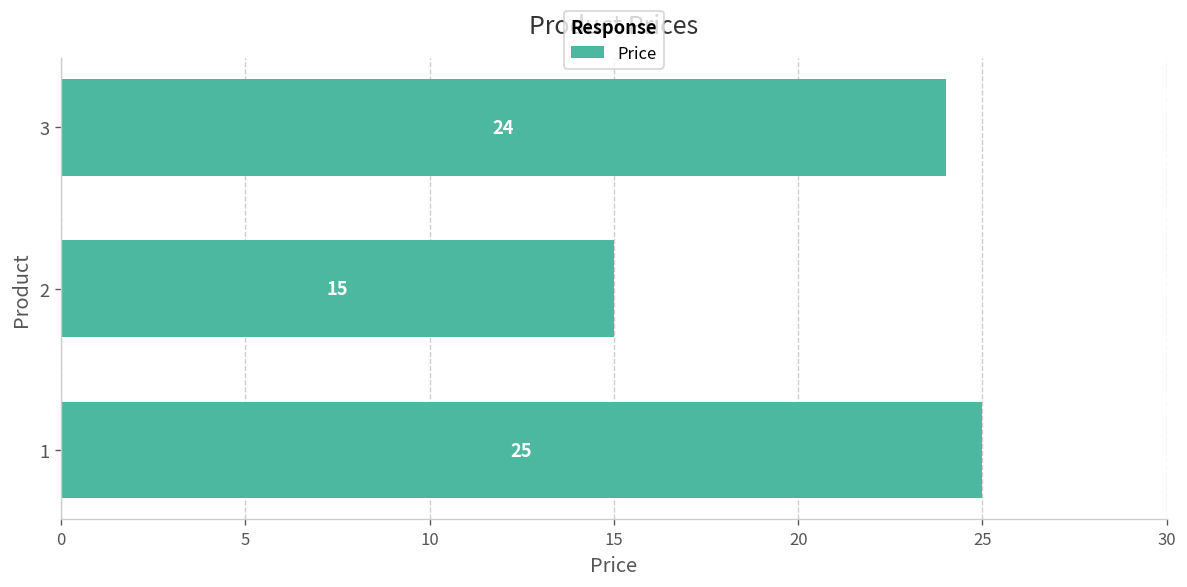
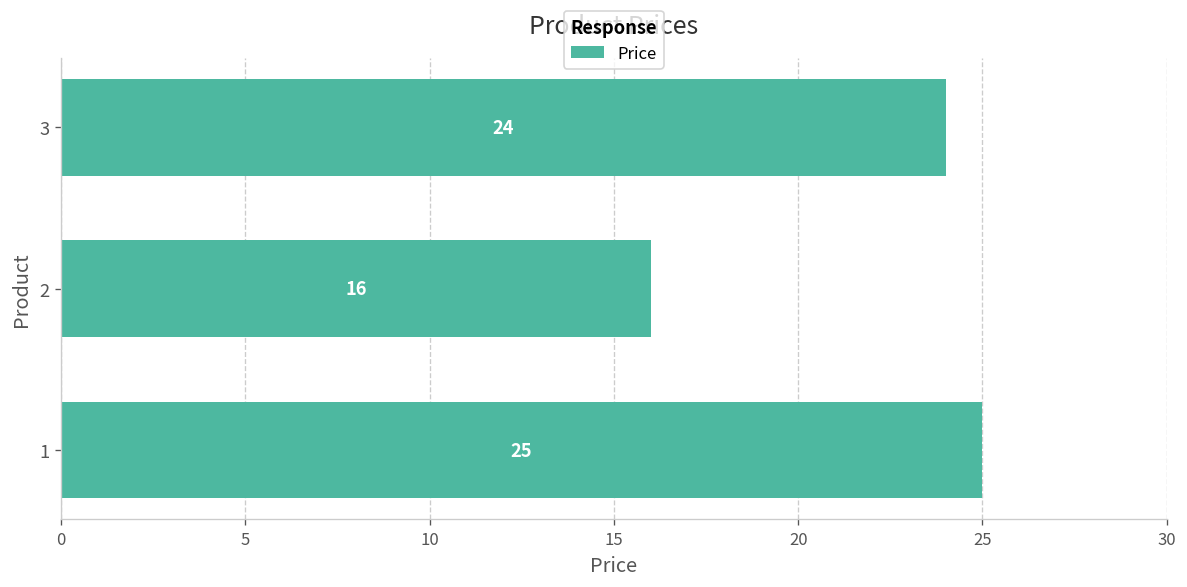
  {
    "3": 24,
-   "2": 15,
+   "2": 16,
    "1": 25
  }
